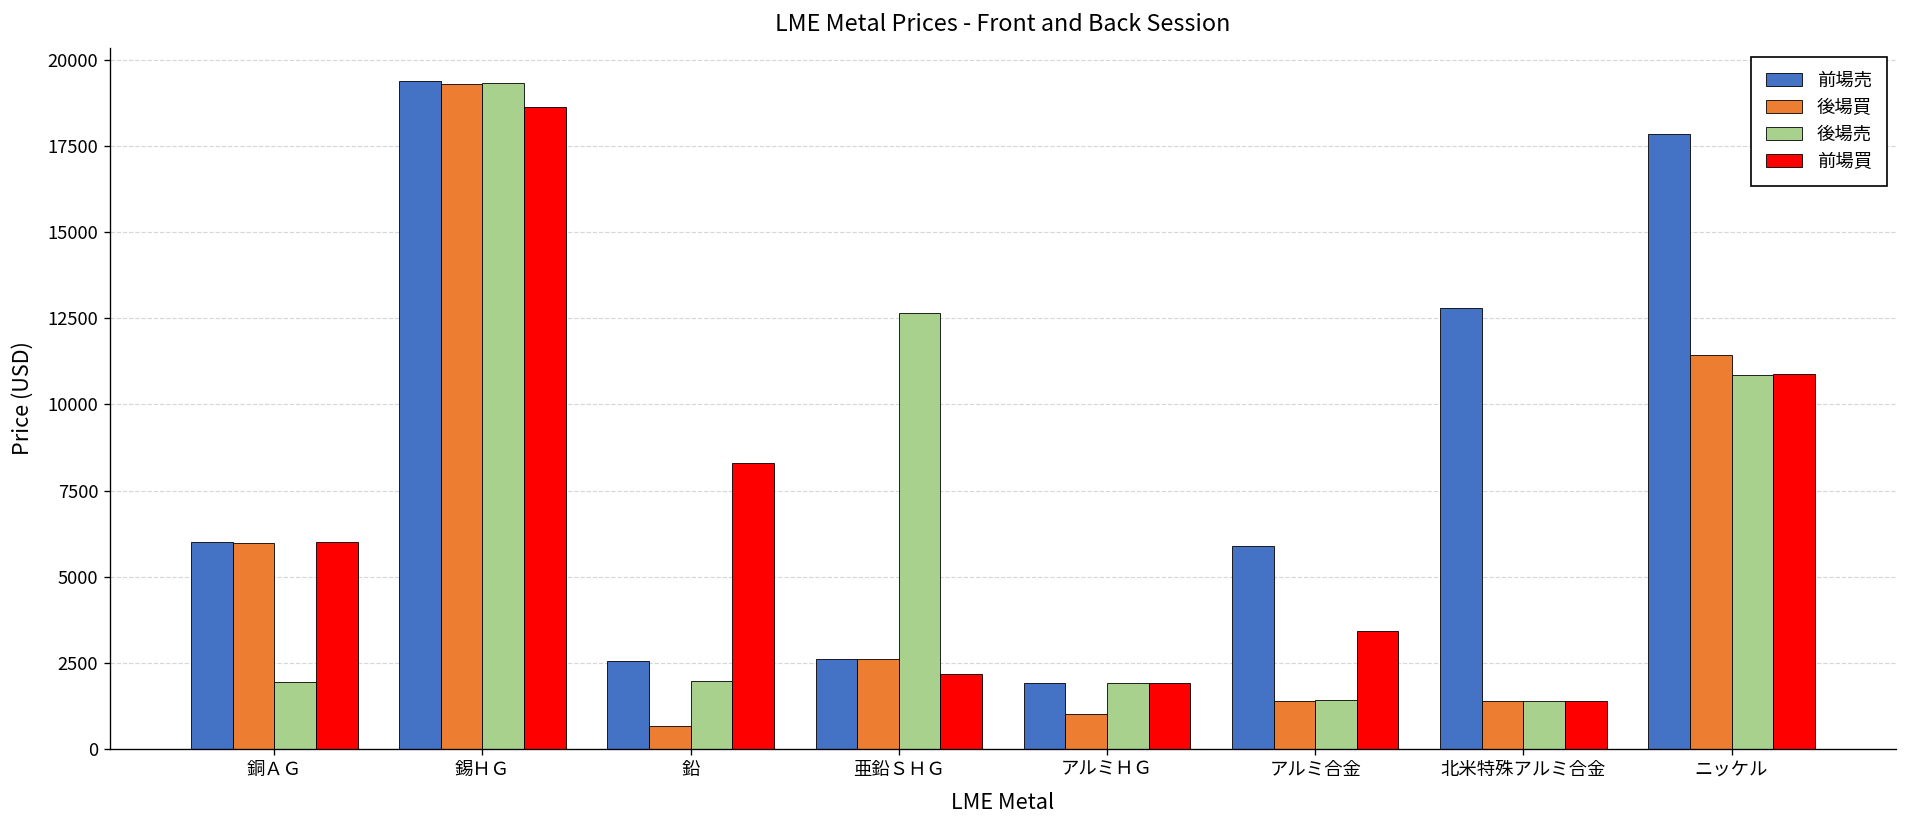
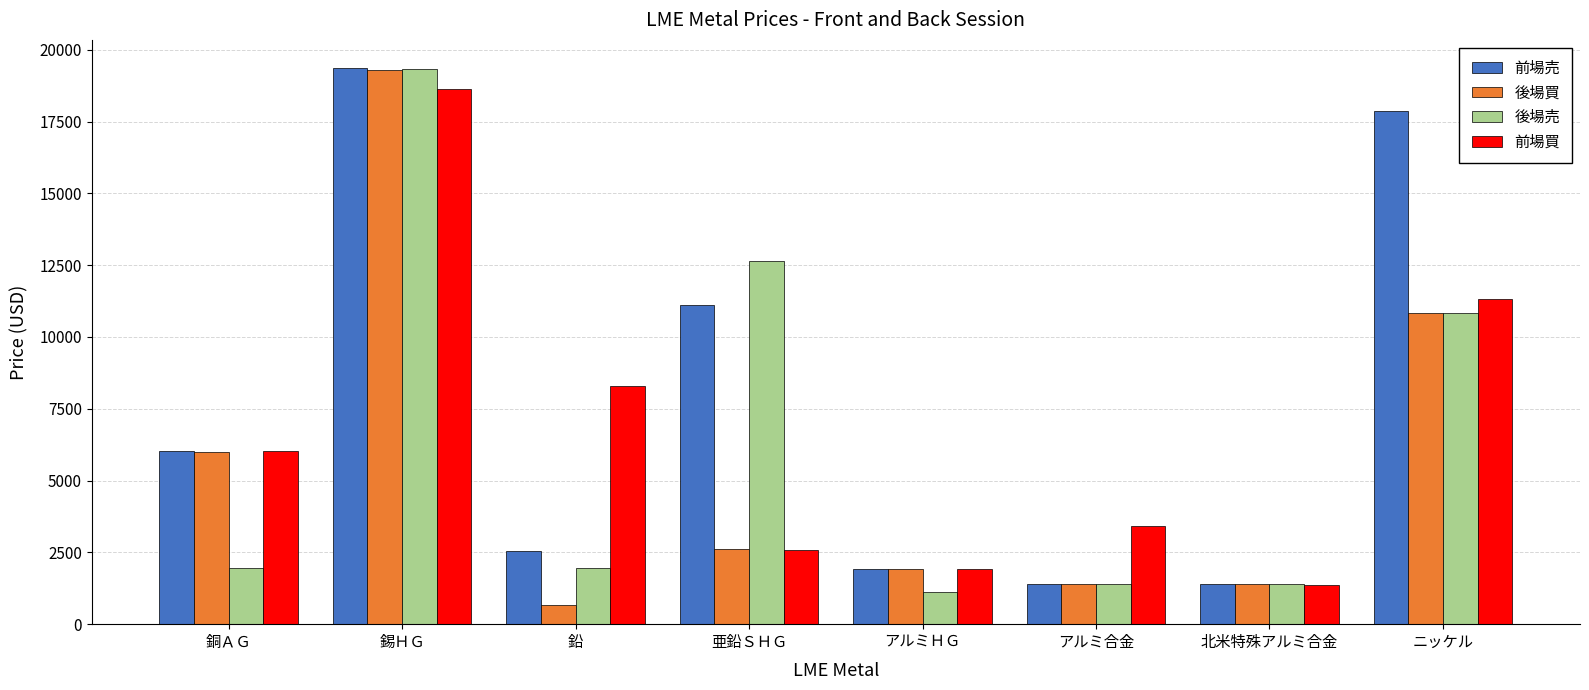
  {
    "前場売": {
      "銅ＡＧ": 6000,
      "錫ＨＧ": 19400,
      "鉛": 2500,
-     "亜鉛ＳＨＧ": 2600,
+     "亜鉛ＳＨＧ": 11100,
      "アルミＨＧ": 1900,
-     "アルミ合金": 5900,
-     "北米特殊アルミ合金": 12800,
+     "アルミ合金": 1400,
+     "北米特殊アルミ合金": 1400,
      "ニッケル": 17900
    },
    "後場買": {
      "銅ＡＧ": 6000,
      "錫ＨＧ": 19300,
      "鉛": 700,
      "亜鉛ＳＨＧ": 2600,
-     "アルミＨＧ": 1000,
+     "アルミＨＧ": 1900,
      "アルミ合金": 1400,
      "北米特殊アルミ合金": 1400,
-     "ニッケル": 11400
+     "ニッケル": 10800
    },
    "後場売": {
      "銅ＡＧ": 1900,
      "錫ＨＧ": 19300,
      "鉛": 2000,
      "亜鉛ＳＨＧ": 12700,
-     "アルミＨＧ": 1900,
+     "アルミＨＧ": 1100,
      "アルミ合金": 1400,
      "北米特殊アルミ合金": 1400,
      "ニッケル": 10900
    },
    "前場買": {
      "銅ＡＧ": 6000,
      "錫ＨＧ": 18600,
      "鉛": 8300,
-     "亜鉛ＳＨＧ": 2200,
+     "亜鉛ＳＨＧ": 2600,
      "アルミＨＧ": 1900,
      "アルミ合金": 3400,
      "北米特殊アルミ合金": 1400,
-     "ニッケル": 10900
+     "ニッケル": 11300
    }
  }
